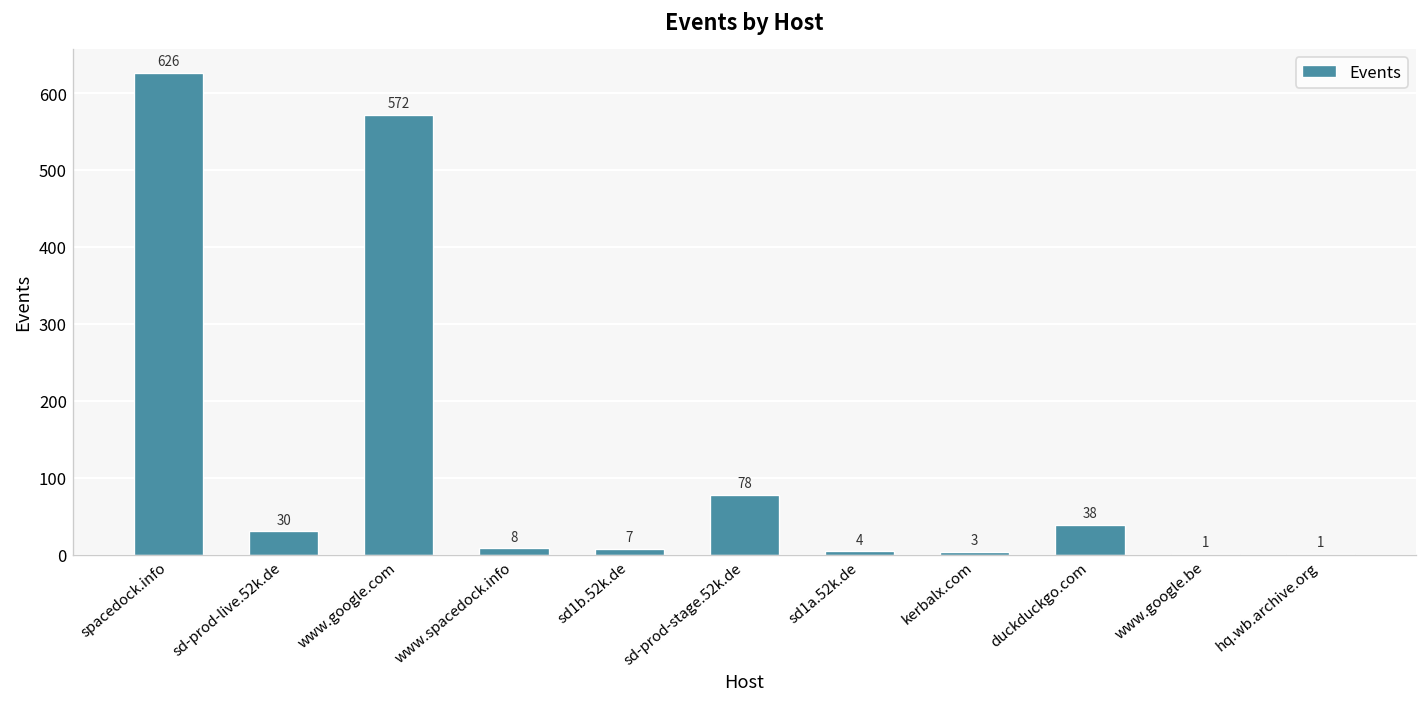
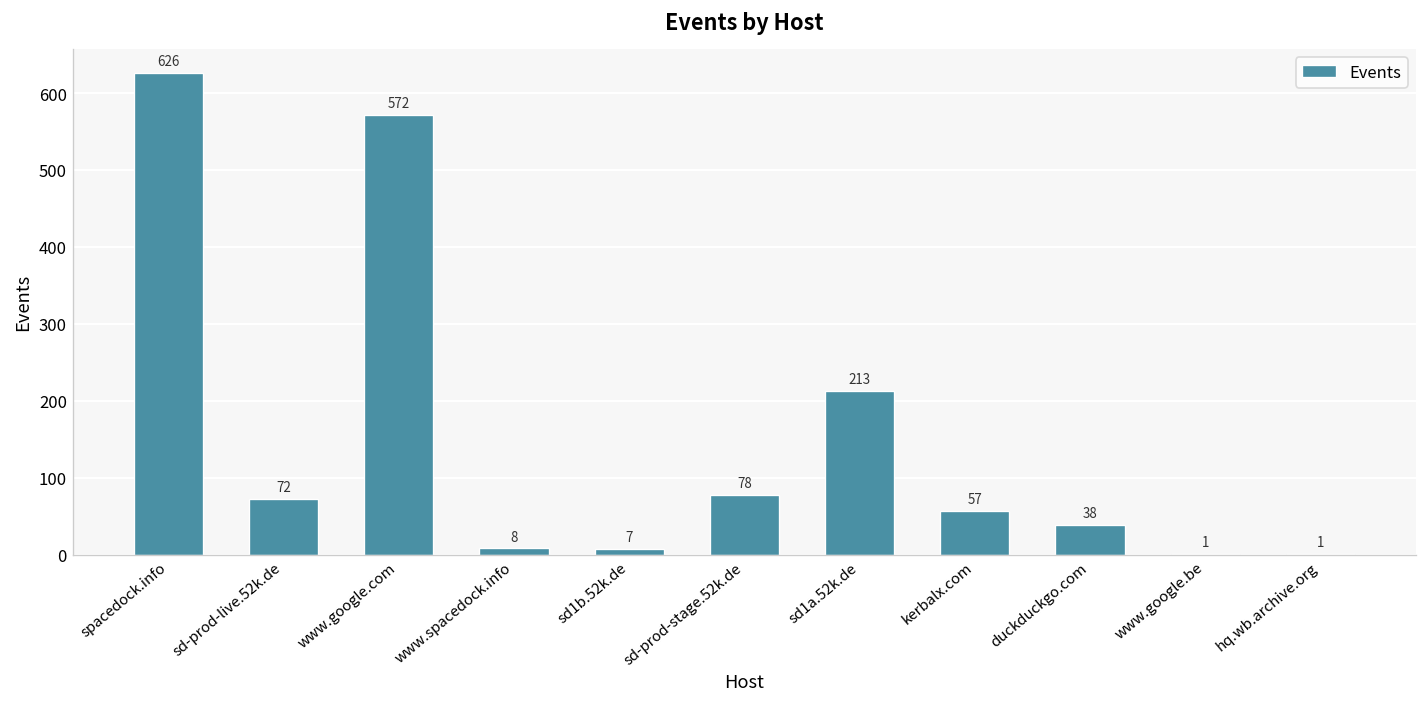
  {
    "spacedock.info": 626,
-   "sd-prod-live.52k.de": 30,
+   "sd-prod-live.52k.de": 72,
    "www.google.com": 572,
    "www.spacedock.info": 8,
    "sd1b.52k.de": 7,
    "sd-prod-stage.52k.de": 78,
-   "sd1a.52k.de": 4,
-   "kerbalx.com": 3,
+   "sd1a.52k.de": 213,
+   "kerbalx.com": 57,
    "duckduckgo.com": 38,
    "www.google.be": 1,
    "hq.wb.archive.org": 1
  }
